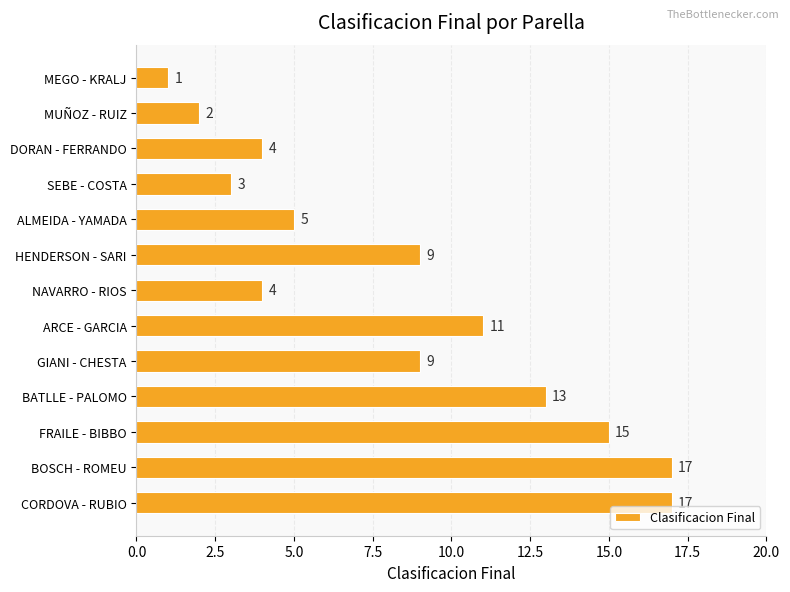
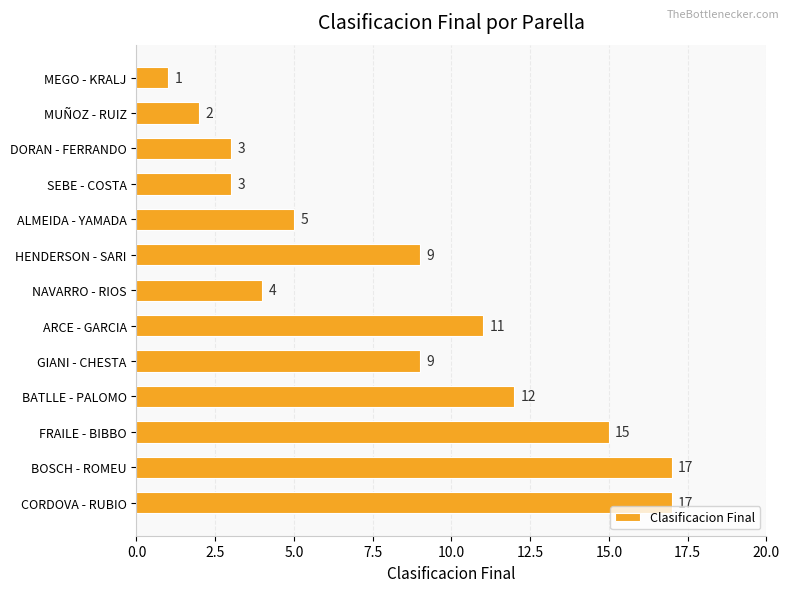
  {
    "MEGO - KRALJ": 1,
    "MUÑOZ - RUIZ": 2,
-   "DORAN - FERRANDO": 4,
+   "DORAN - FERRANDO": 3,
    "SEBE - COSTA": 3,
    "ALMEIDA - YAMADA": 5,
    "HENDERSON - SARI": 9,
    "NAVARRO - RIOS": 4,
    "ARCE - GARCIA": 11,
    "GIANI - CHESTA": 9,
-   "BATLLE - PALOMO": 13,
+   "BATLLE - PALOMO": 12,
    "FRAILE - BIBBO": 15,
    "BOSCH - ROMEU": 17
  }
